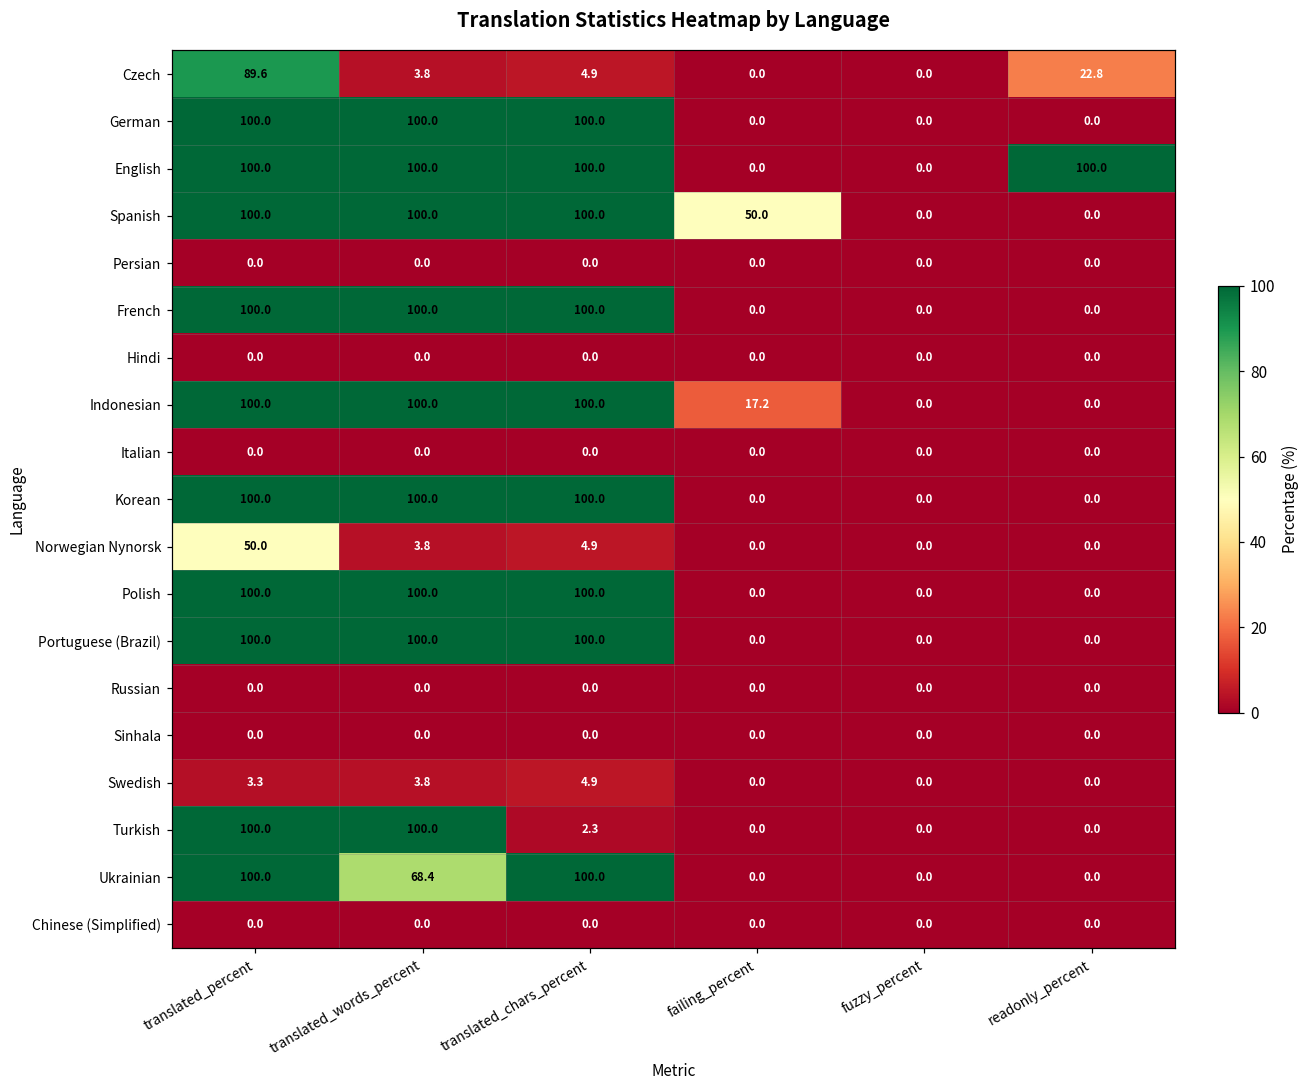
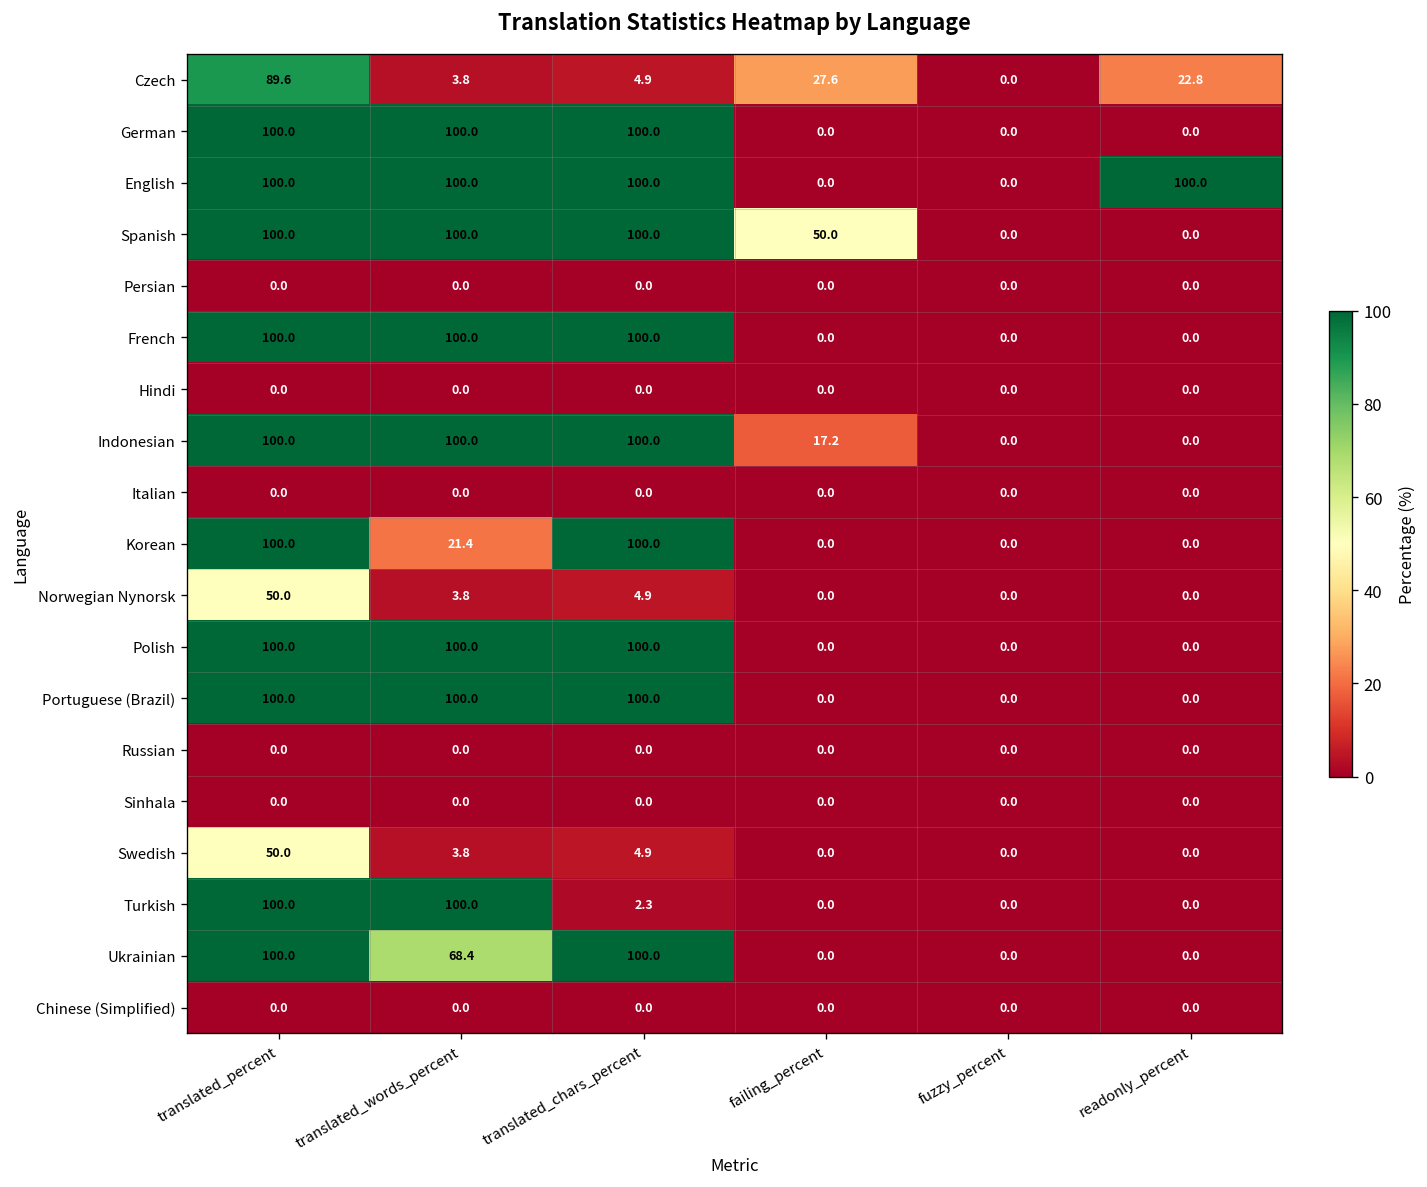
  {
    "Czech": {
      "translated_percent": 89.6,
      "translated_words_percent": 3.8,
      "translated_chars_percent": 4.9,
-     "failing_percent": 0.0,
+     "failing_percent": 27.6,
      "fuzzy_percent": 0.0,
      "readonly_percent": 22.8
    },
    "German": {
      "translated_percent": 100.0,
      "translated_words_percent": 100.0,
      "translated_chars_percent": 100.0,
      "failing_percent": 0.0,
      "fuzzy_percent": 0.0,
      "readonly_percent": 0.0
    },
    "English": {
      "translated_percent": 100.0,
      "translated_words_percent": 100.0,
      "translated_chars_percent": 100.0,
      "failing_percent": 0.0,
      "fuzzy_percent": 0.0,
      "readonly_percent": 100.0
    },
    "Spanish": {
      "translated_percent": 100.0,
      "translated_words_percent": 100.0,
      "translated_chars_percent": 100.0,
      "failing_percent": 50.0,
      "fuzzy_percent": 0.0,
      "readonly_percent": 0.0
    },
    "Persian": {
      "translated_percent": 0.0,
      "translated_words_percent": 0.0,
      "translated_chars_percent": 0.0,
      "failing_percent": 0.0,
      "fuzzy_percent": 0.0,
      "readonly_percent": 0.0
    },
    "French": {
      "translated_percent": 100.0,
      "translated_words_percent": 100.0,
      "translated_chars_percent": 100.0,
      "failing_percent": 0.0,
      "fuzzy_percent": 0.0,
      "readonly_percent": 0.0
    },
    "Hindi": {
      "translated_percent": 0.0,
      "translated_words_percent": 0.0,
      "translated_chars_percent": 0.0,
      "failing_percent": 0.0,
      "fuzzy_percent": 0.0,
      "readonly_percent": 0.0
    },
    "Indonesian": {
      "translated_percent": 100.0,
      "translated_words_percent": 100.0,
      "translated_chars_percent": 100.0,
      "failing_percent": 17.2,
      "fuzzy_percent": 0.0,
      "readonly_percent": 0.0
    },
    "Italian": {
      "translated_percent": 0.0,
      "translated_words_percent": 0.0,
      "translated_chars_percent": 0.0,
      "failing_percent": 0.0,
      "fuzzy_percent": 0.0,
      "readonly_percent": 0.0
    },
    "Korean": {
      "translated_percent": 100.0,
-     "translated_words_percent": 100.0,
+     "translated_words_percent": 21.4,
      "translated_chars_percent": 100.0,
      "failing_percent": 0.0,
      "fuzzy_percent": 0.0,
      "readonly_percent": 0.0
    },
    "Norwegian Nynorsk": {
      "translated_percent": 50.0,
      "translated_words_percent": 3.8,
      "translated_chars_percent": 4.9,
      "failing_percent": 0.0,
      "fuzzy_percent": 0.0,
      "readonly_percent": 0.0
    },
    "Polish": {
      "translated_percent": 100.0,
      "translated_words_percent": 100.0,
      "translated_chars_percent": 100.0,
      "failing_percent": 0.0,
      "fuzzy_percent": 0.0,
      "readonly_percent": 0.0
    },
    "Portuguese (Brazil)": {
      "translated_percent": 100.0,
      "translated_words_percent": 100.0,
      "translated_chars_percent": 100.0,
      "failing_percent": 0.0,
      "fuzzy_percent": 0.0,
      "readonly_percent": 0.0
    },
    "Russian": {
      "translated_percent": 0.0,
      "translated_words_percent": 0.0,
      "translated_chars_percent": 0.0,
      "failing_percent": 0.0,
      "fuzzy_percent": 0.0,
      "readonly_percent": 0.0
    },
    "Sinhala": {
      "translated_percent": 0.0,
      "translated_words_percent": 0.0,
      "translated_chars_percent": 0.0,
      "failing_percent": 0.0,
      "fuzzy_percent": 0.0,
      "readonly_percent": 0.0
    },
    "Swedish": {
-     "translated_percent": 3.3,
+     "translated_percent": 50.0,
      "translated_words_percent": 3.8,
      "translated_chars_percent": 4.9,
      "failing_percent": 0.0,
      "fuzzy_percent": 0.0,
      "readonly_percent": 0.0
    },
    "Turkish": {
      "translated_percent": 100.0,
      "translated_words_percent": 100.0,
      "translated_chars_percent": 2.3,
      "failing_percent": 0.0,
      "fuzzy_percent": 0.0,
      "readonly_percent": 0.0
    },
    "Ukrainian": {
      "translated_percent": 100.0,
      "translated_words_percent": 68.4,
      "translated_chars_percent": 100.0,
      "failing_percent": 0.0,
      "fuzzy_percent": 0.0,
      "readonly_percent": 0.0
    },
    "Chinese (Simplified)": {
      "translated_percent": 0.0,
      "translated_words_percent": 0.0,
      "translated_chars_percent": 0.0,
      "failing_percent": 0.0,
      "fuzzy_percent": 0.0,
      "readonly_percent": 0.0
    }
  }
